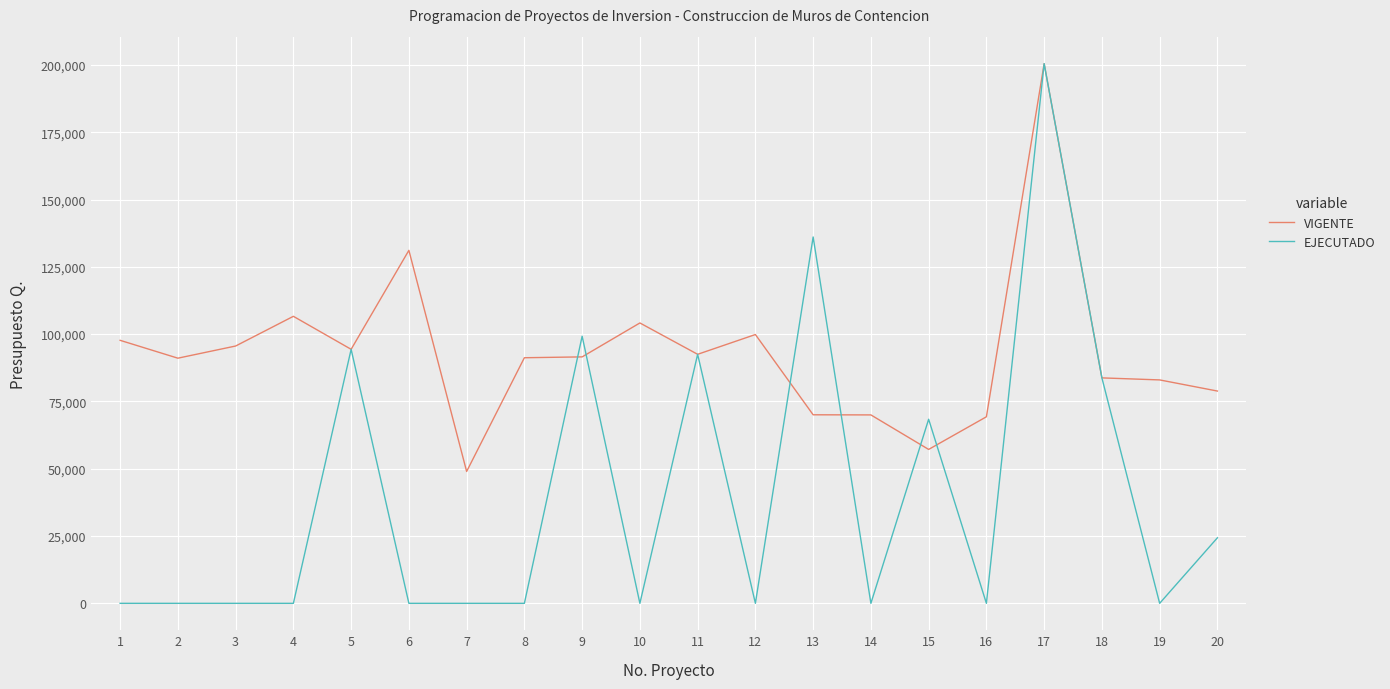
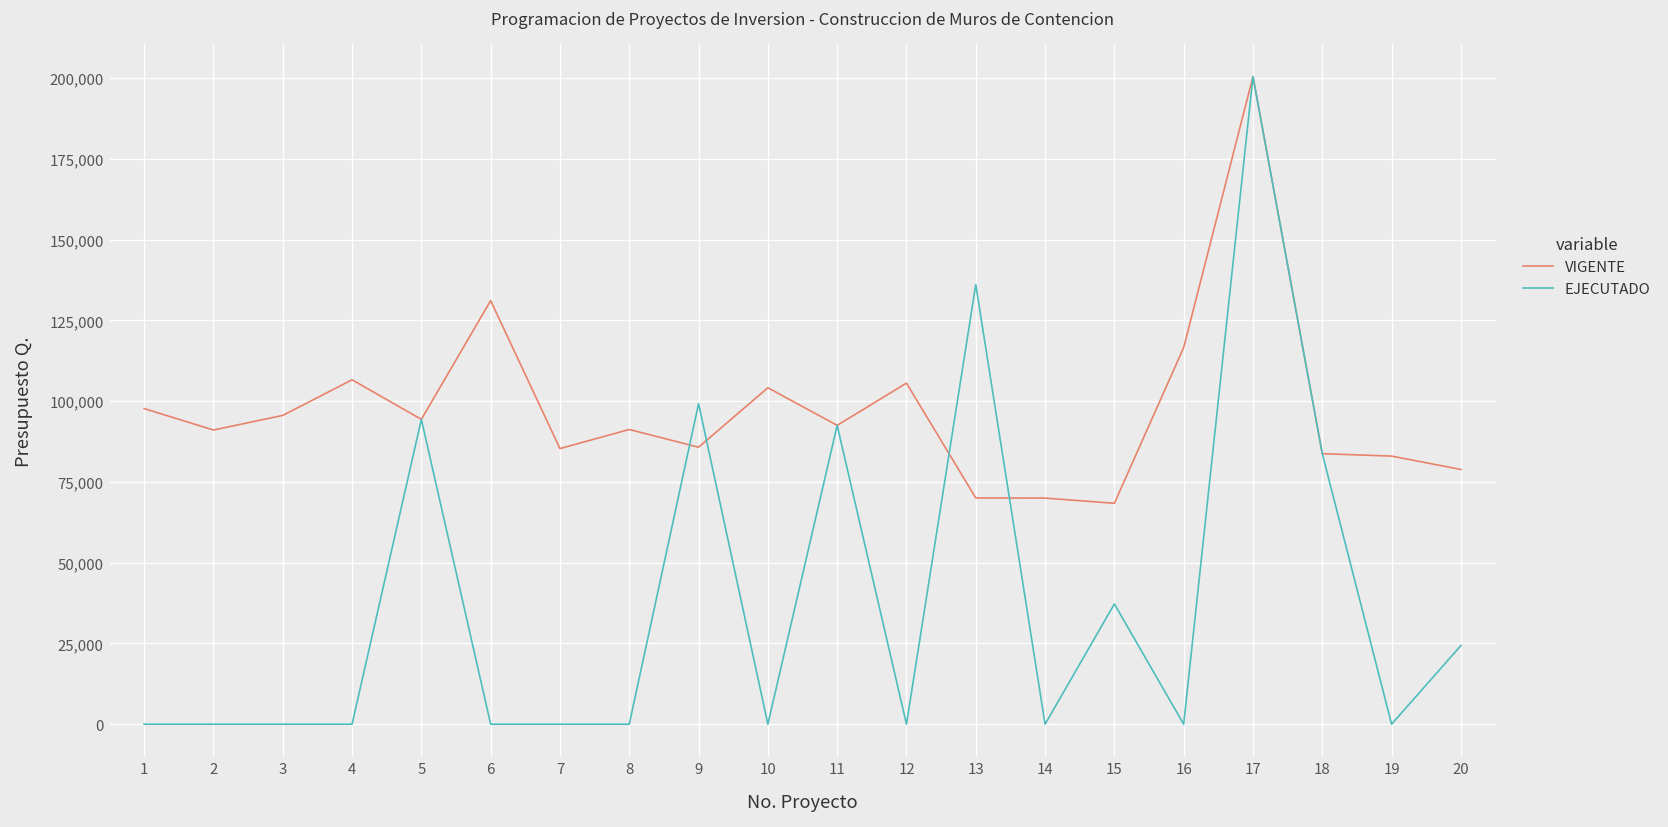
  {
    "VIGENTE": {
      "1": "98,000",
      "2": "91,000",
      "3": "96,000",
      "4": "107,000",
      "6": "131,000",
-     "7": "49,000",
+     "7": "85,000",
      "8": "91,000",
-     "9": "92,000",
+     "9": "86,000",
      "10": "104,000",
-     "12": "100,000",
+     "12": "106,000",
      "13": "70,000",
      "14": "70,000",
-     "15": "57,000",
-     "16": "69,000",
+     "15": "68,000",
+     "16": "117,000",
      "19": "83,000",
      "20": "79,000"
    },
    "EJECUTADO": {
      "1": "0",
      "2": "0",
      "3": "0",
      "4": "0",
      "6": "0",
      "7": "0",
      "8": "0",
      "9": "99,000",
      "10": "0",
      "12": "0",
      "13": "136,000",
      "14": "0",
-     "15": "68,000",
+     "15": "37,000",
      "16": "0",
      "19": "0",
      "20": "24,000"
    }
  }
